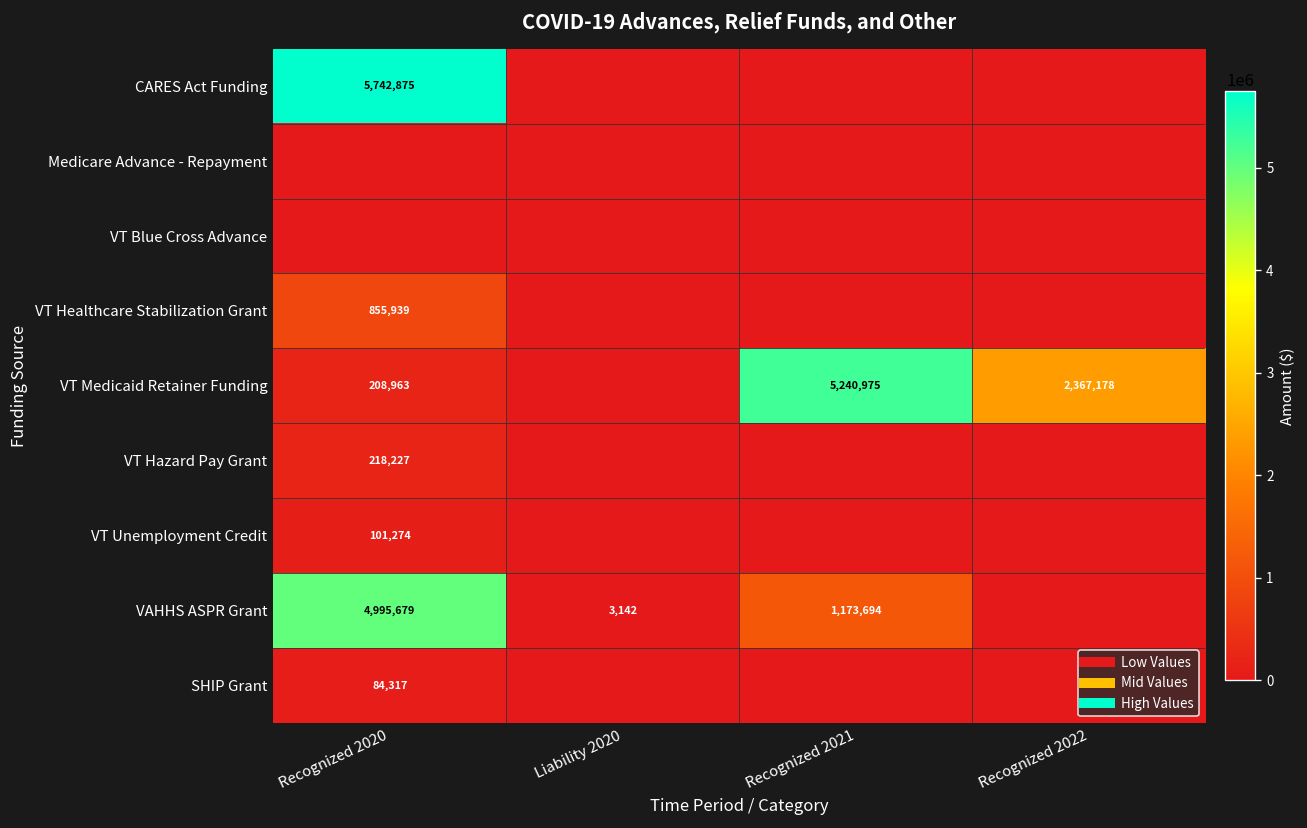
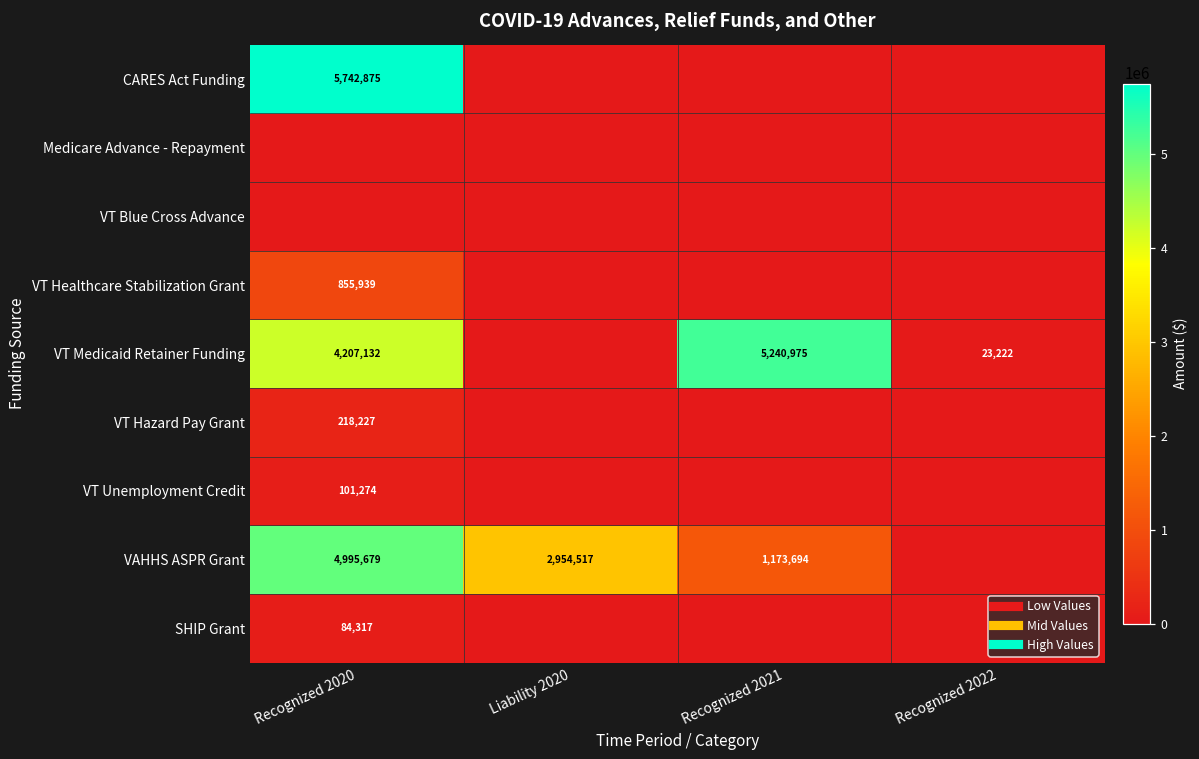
  {
    "CARES Act Funding": {
      "Recognized 2020": "5,742,875"
    },
    "VT Healthcare Stabilization Grant": {
      "Recognized 2020": "855,939"
    },
    "VT Medicaid Retainer Funding": {
-     "Recognized 2020": "208,963",
+     "Recognized 2020": "4,207,132",
      "Recognized 2021": "5,240,975",
-     "Recognized 2022": "2,367,178"
+     "Recognized 2022": "23,222"
    },
    "VT Hazard Pay Grant": {
      "Recognized 2020": "218,227"
    },
    "VT Unemployment Credit": {
      "Recognized 2020": "101,274"
    },
    "VAHHS ASPR Grant": {
      "Recognized 2020": "4,995,679",
-     "Liability 2020": "3,142",
+     "Liability 2020": "2,954,517",
      "Recognized 2021": "1,173,694"
    },
    "SHIP Grant": {
      "Recognized 2020": "84,317"
    }
  }
